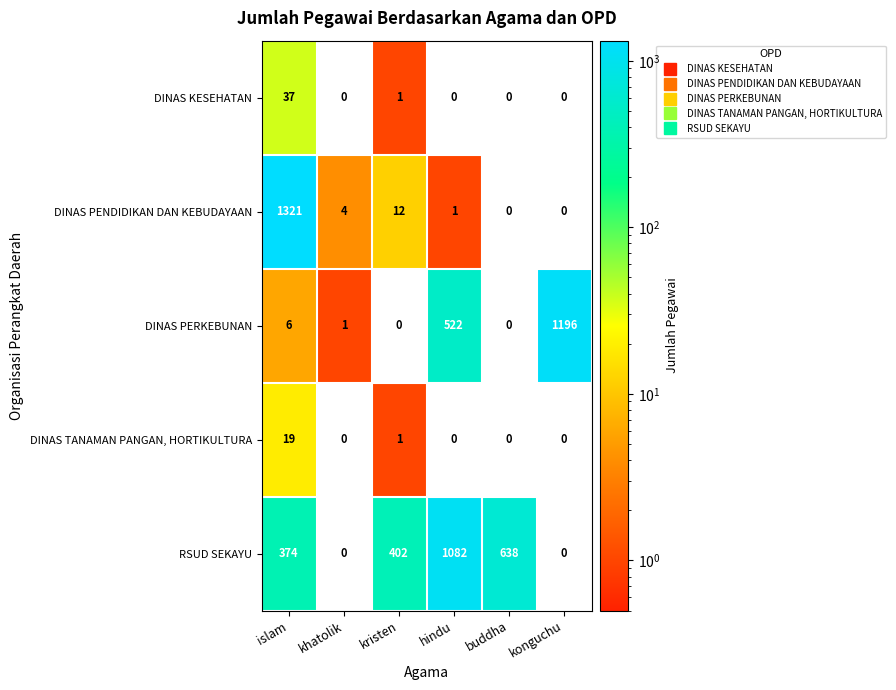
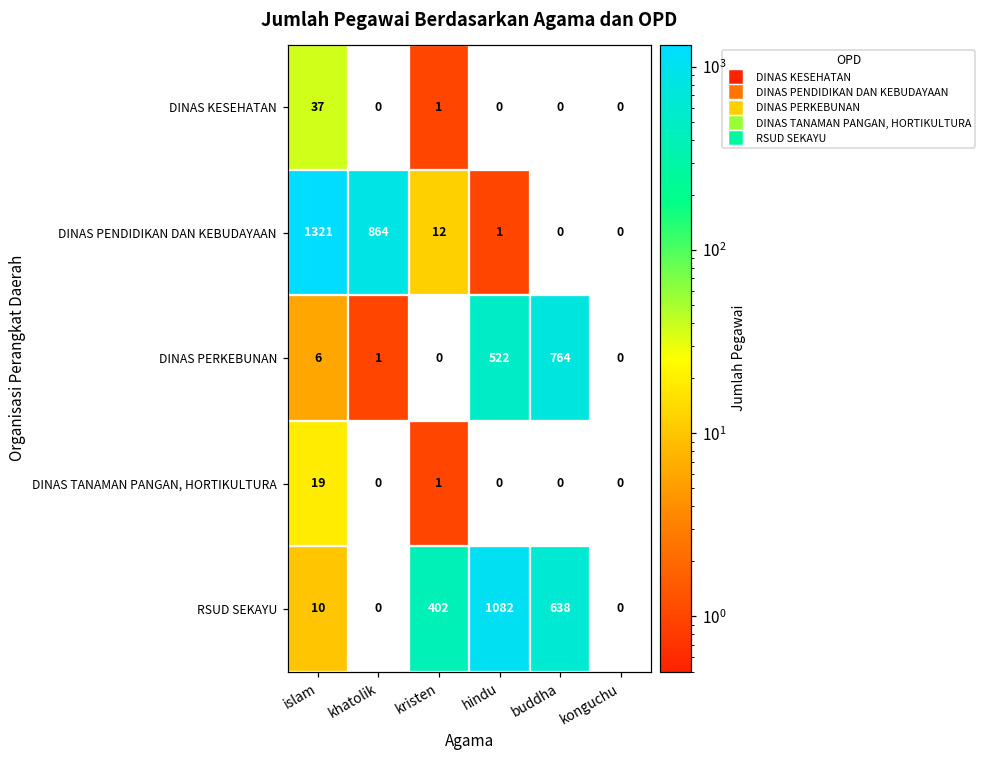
  {
    "DINAS KESEHATAN": {
      "islam": 37,
      "khatolik": 0,
      "kristen": 1,
      "hindu": 0,
      "buddha": 0,
      "konguchu": 0
    },
    "DINAS PENDIDIKAN DAN KEBUDAYAAN": {
      "islam": 1321,
-     "khatolik": 4,
+     "khatolik": 864,
      "kristen": 12,
      "hindu": 1,
      "buddha": 0,
      "konguchu": 0
    },
    "DINAS PERKEBUNAN": {
      "islam": 6,
      "khatolik": 1,
      "kristen": 0,
      "hindu": 522,
-     "buddha": 0,
-     "konguchu": 1196
+     "buddha": 764,
+     "konguchu": 0
    },
    "DINAS TANAMAN PANGAN, HORTIKULTURA": {
      "islam": 19,
      "khatolik": 0,
      "kristen": 1,
      "hindu": 0,
      "buddha": 0,
      "konguchu": 0
    },
    "RSUD SEKAYU": {
-     "islam": 374,
+     "islam": 10,
      "khatolik": 0,
      "kristen": 402,
      "hindu": 1082,
      "buddha": 638,
      "konguchu": 0
    }
  }
